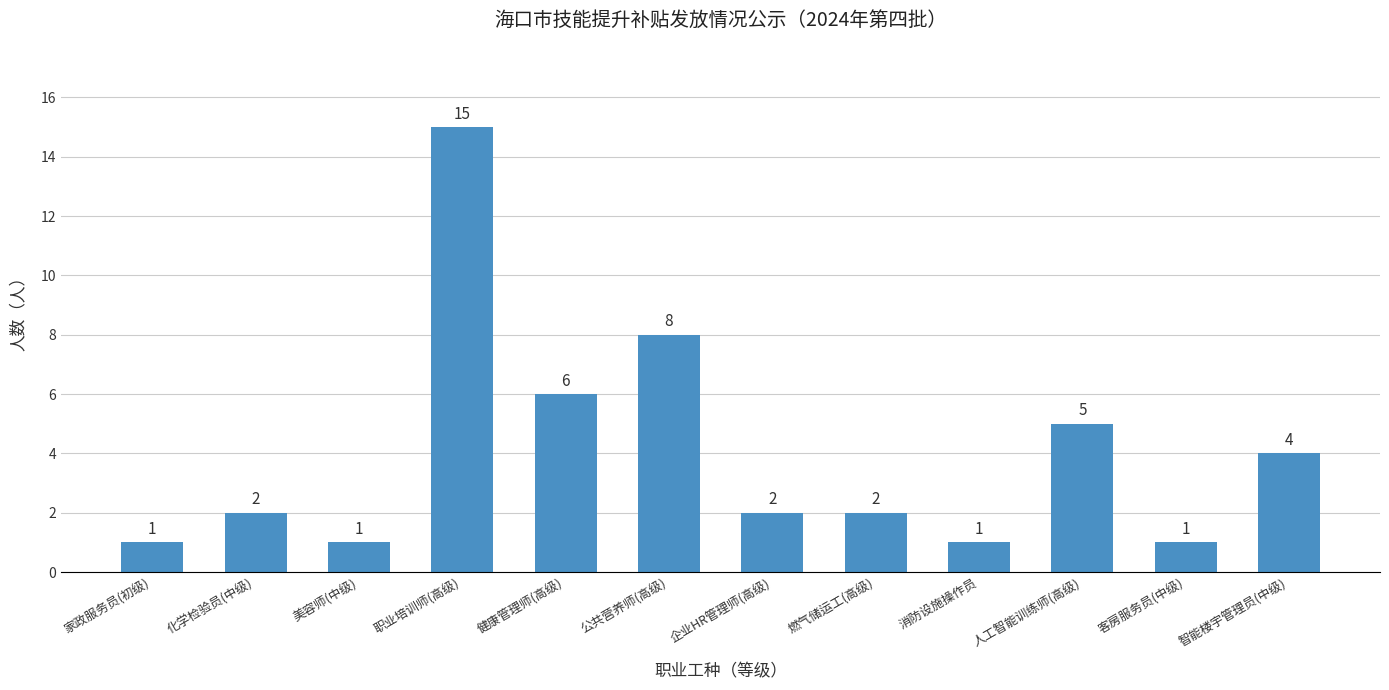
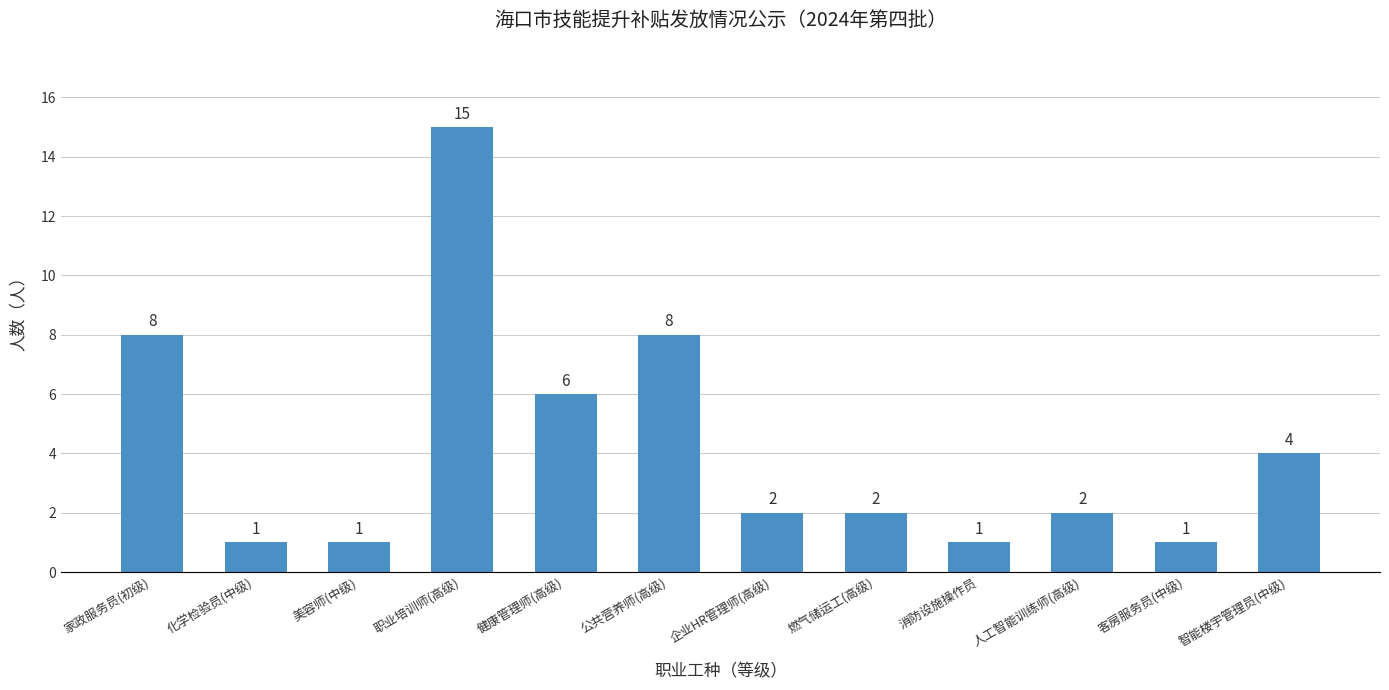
  {
-   "家政服务员(初级)": 1,
-   "化学检验员(中级)": 2,
+   "家政服务员(初级)": 8,
+   "化学检验员(中级)": 1,
    "美容师(中级)": 1,
    "职业培训师(高级)": 15,
    "健康管理师(高级)": 6,
    "公共营养师(高级)": 8,
    "企业HR管理师(高级)": 2,
    "燃气储运工(高级)": 2,
    "消防设施操作员": 1,
-   "人工智能训练师(高级)": 5,
+   "人工智能训练师(高级)": 2,
    "客房服务员(中级)": 1,
    "智能楼宇管理员(中级)": 4
  }
